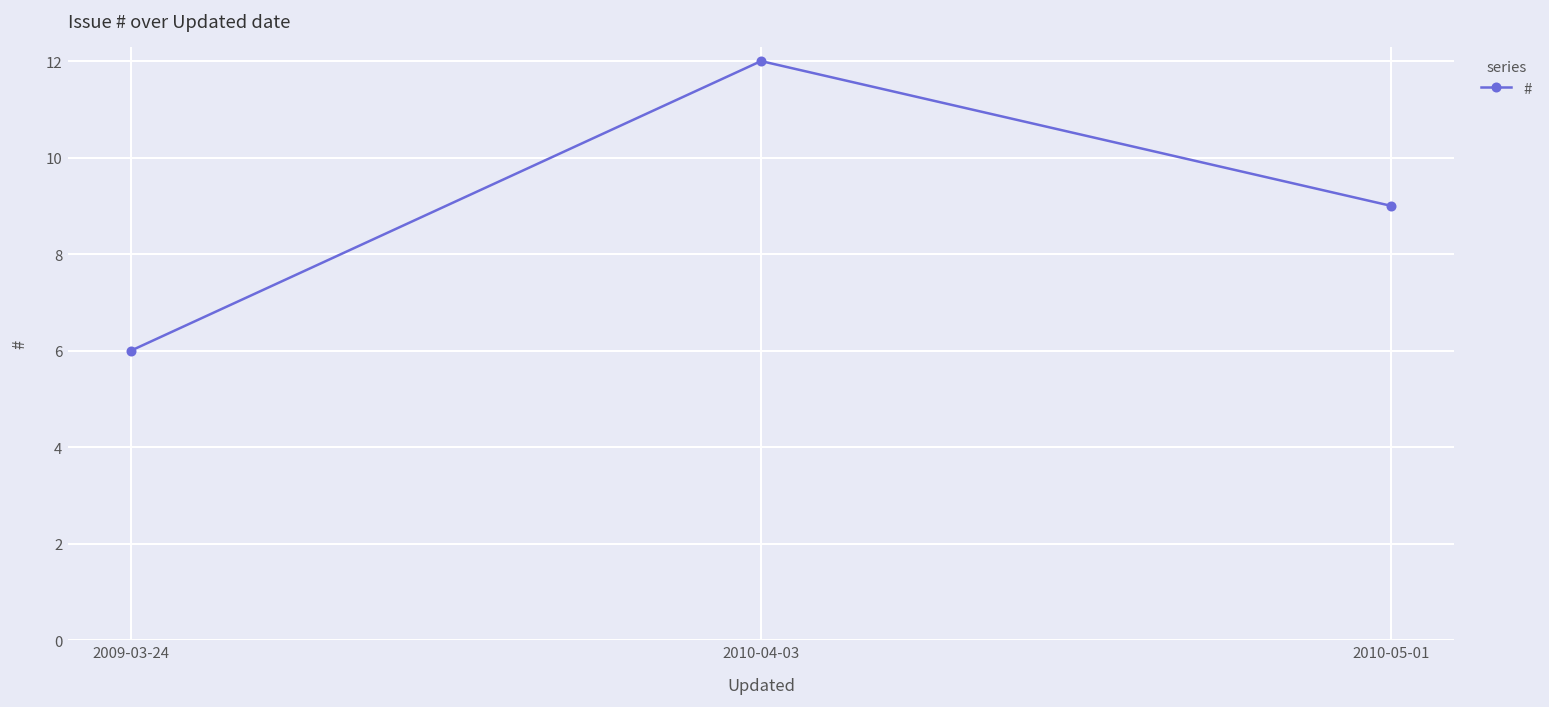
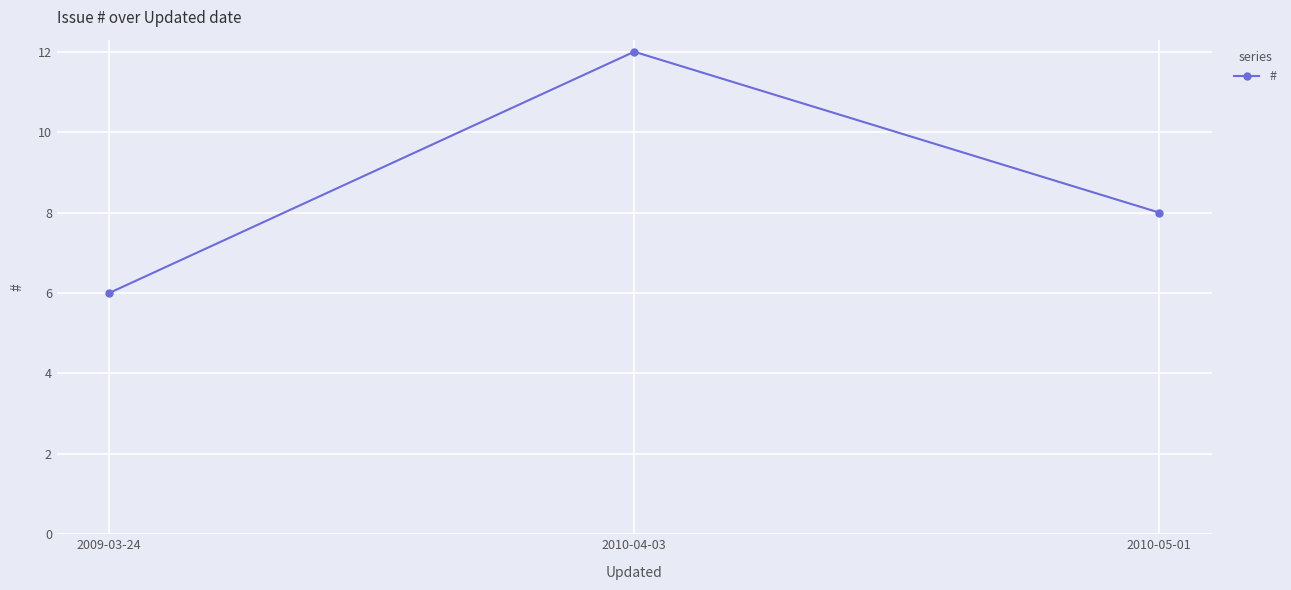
  {
    "2009-03-24": 6,
    "2010-04-03": 12,
-   "2010-05-01": 9
+   "2010-05-01": 8
  }
